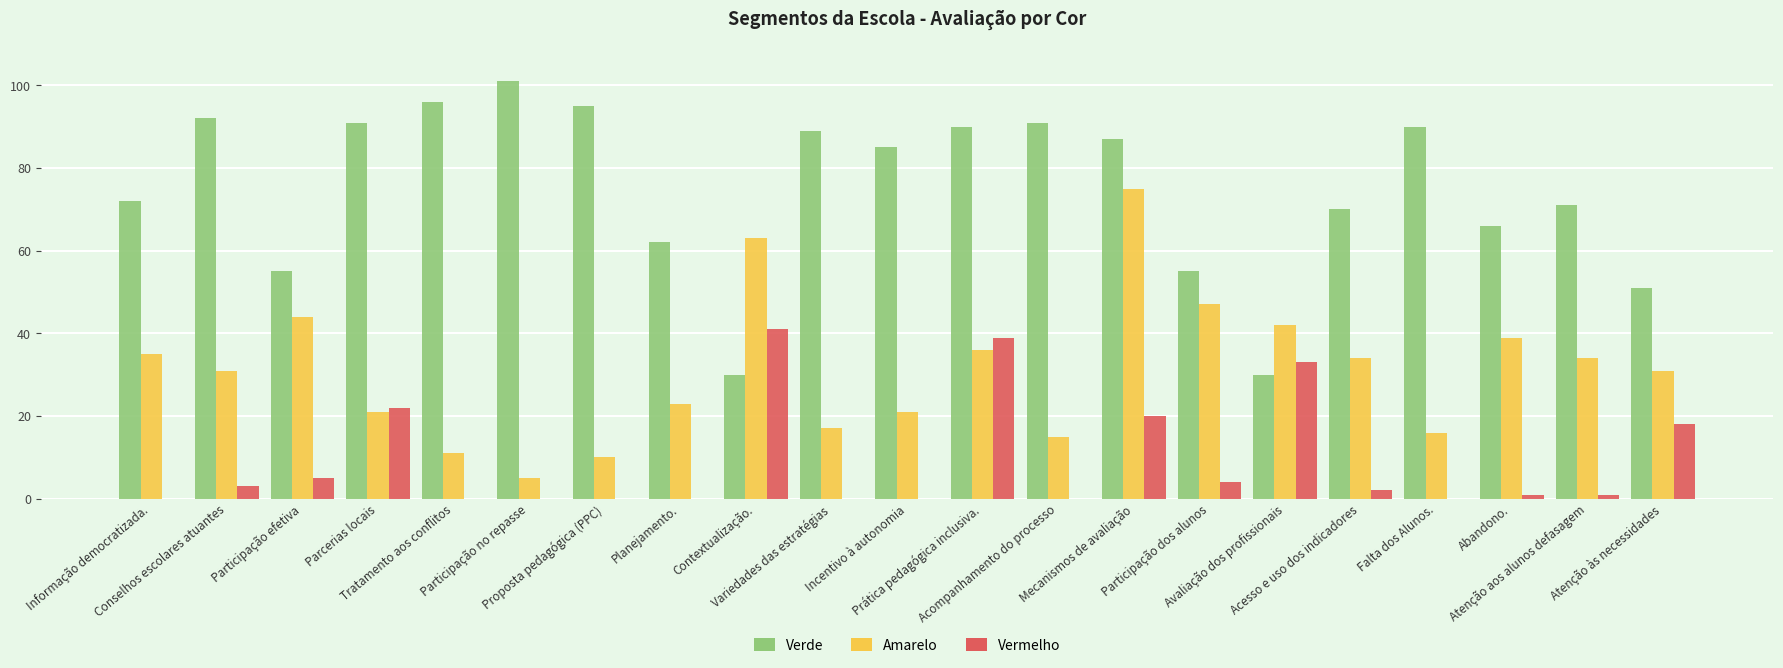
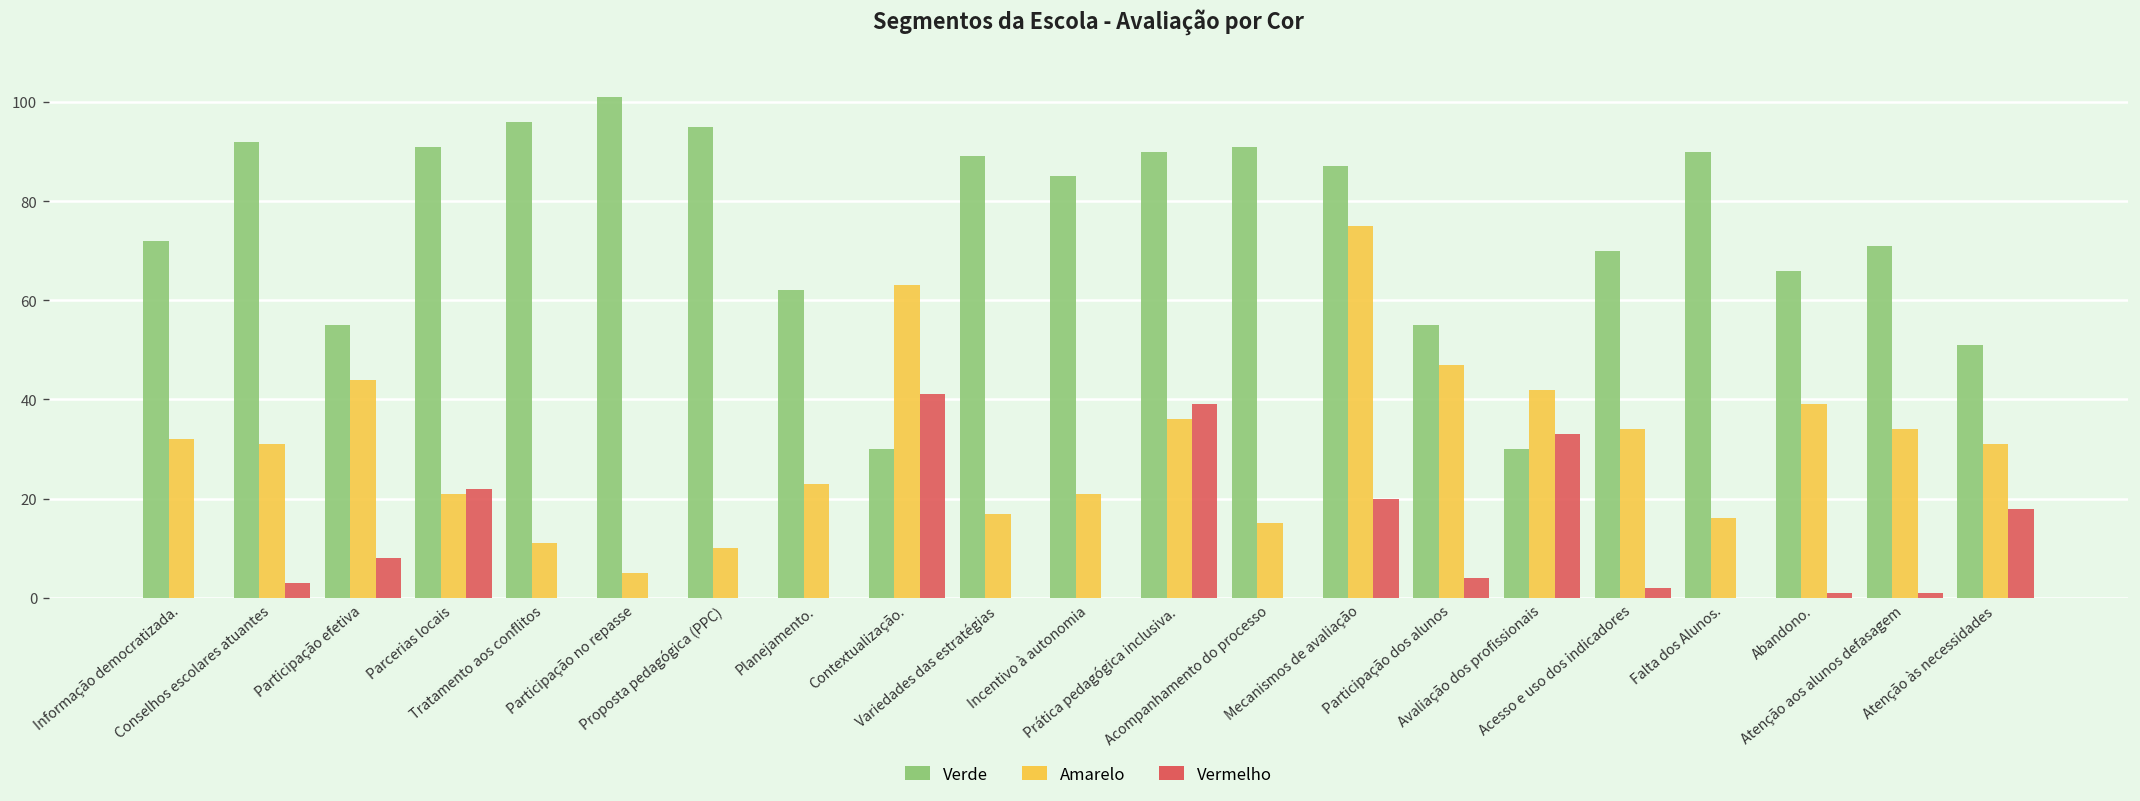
  {
    "Verde": {
      "Informação democratizada.": 72,
      "Conselhos escolares atuantes": 92,
      "Participação efetiva": 55,
      "Parcerias locais": 91,
      "Tratamento aos conflitos": 96,
      "Participação no repasse": 101,
      "Proposta pedagógica (PPC)": 95,
      "Planejamento.": 62,
      "Contextualização.": 30,
      "Variedades das estratégias": 89,
      "Incentivo à autonomia": 85,
      "Prática pedagógica inclusiva.": 90,
      "Acompanhamento do processo": 91,
      "Mecanismos de avaliação": 87,
      "Participação dos alunos": 55,
      "Avaliação dos profissionais": 30,
      "Acesso e uso dos indicadores": 70,
      "Falta dos Alunos.": 90,
      "Abandono.": 66,
      "Atenção aos alunos defasagem": 71,
      "Atenção às necessidades": 51
    },
    "Amarelo": {
-     "Informação democratizada.": 35,
+     "Informação democratizada.": 32,
      "Conselhos escolares atuantes": 31,
      "Participação efetiva": 44,
      "Parcerias locais": 21,
      "Tratamento aos conflitos": 11,
      "Participação no repasse": 5,
      "Proposta pedagógica (PPC)": 10,
      "Planejamento.": 23,
      "Contextualização.": 63,
      "Variedades das estratégias": 17,
      "Incentivo à autonomia": 21,
      "Prática pedagógica inclusiva.": 36,
      "Acompanhamento do processo": 15,
      "Mecanismos de avaliação": 75,
      "Participação dos alunos": 47,
      "Avaliação dos profissionais": 42,
      "Acesso e uso dos indicadores": 34,
      "Falta dos Alunos.": 16,
      "Abandono.": 39,
      "Atenção aos alunos defasagem": 34,
      "Atenção às necessidades": 31
    },
    "Vermelho": {
      "Informação democratizada.": 0,
      "Conselhos escolares atuantes": 3,
-     "Participação efetiva": 5,
+     "Participação efetiva": 8,
      "Parcerias locais": 22,
      "Tratamento aos conflitos": 0,
      "Participação no repasse": 0,
      "Proposta pedagógica (PPC)": 0,
      "Planejamento.": 0,
      "Contextualização.": 41,
      "Variedades das estratégias": 0,
      "Incentivo à autonomia": 0,
      "Prática pedagógica inclusiva.": 39,
      "Acompanhamento do processo": 0,
      "Mecanismos de avaliação": 20,
      "Participação dos alunos": 4,
      "Avaliação dos profissionais": 33,
      "Acesso e uso dos indicadores": 2,
      "Falta dos Alunos.": 0,
      "Abandono.": 1,
      "Atenção aos alunos defasagem": 1,
      "Atenção às necessidades": 18
    }
  }
